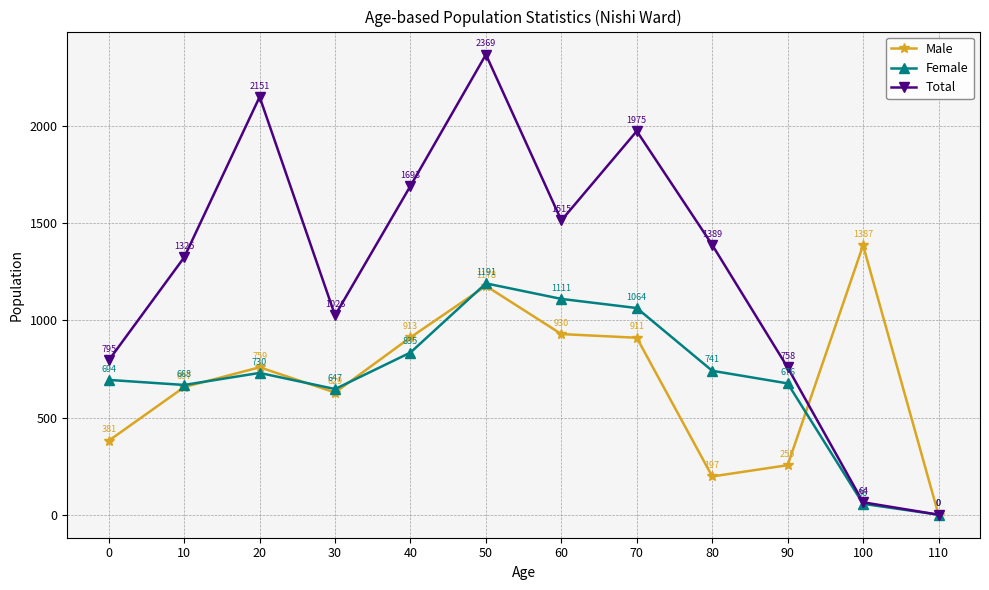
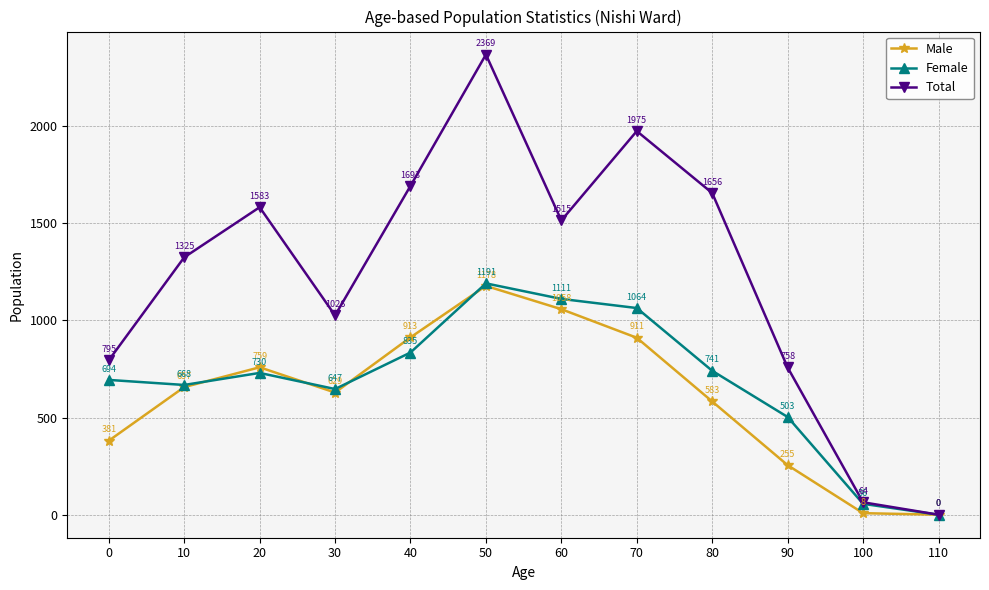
  {
    "Male": {
      "0": 381,
      "40": 913,
-     "60": 930,
+     "60": 1058,
      "70": 911,
-     "80": 197,
+     "80": 583,
      "90": 255,
-     "100": 1387
+     "100": 8
    },
    "Female": {
      "0": 694,
      "60": 1111,
      "70": 1064,
      "80": 741,
-     "90": 676
+     "90": 503
    },
    "Total": {
      "0": 795,
      "10": 1325,
-     "20": 2151,
+     "20": 1583,
      "30": 1026,
      "40": 1693,
      "50": 2369,
      "60": 1515,
      "70": 1975,
-     "80": 1389,
+     "80": 1656,
      "90": 758
    }
  }
